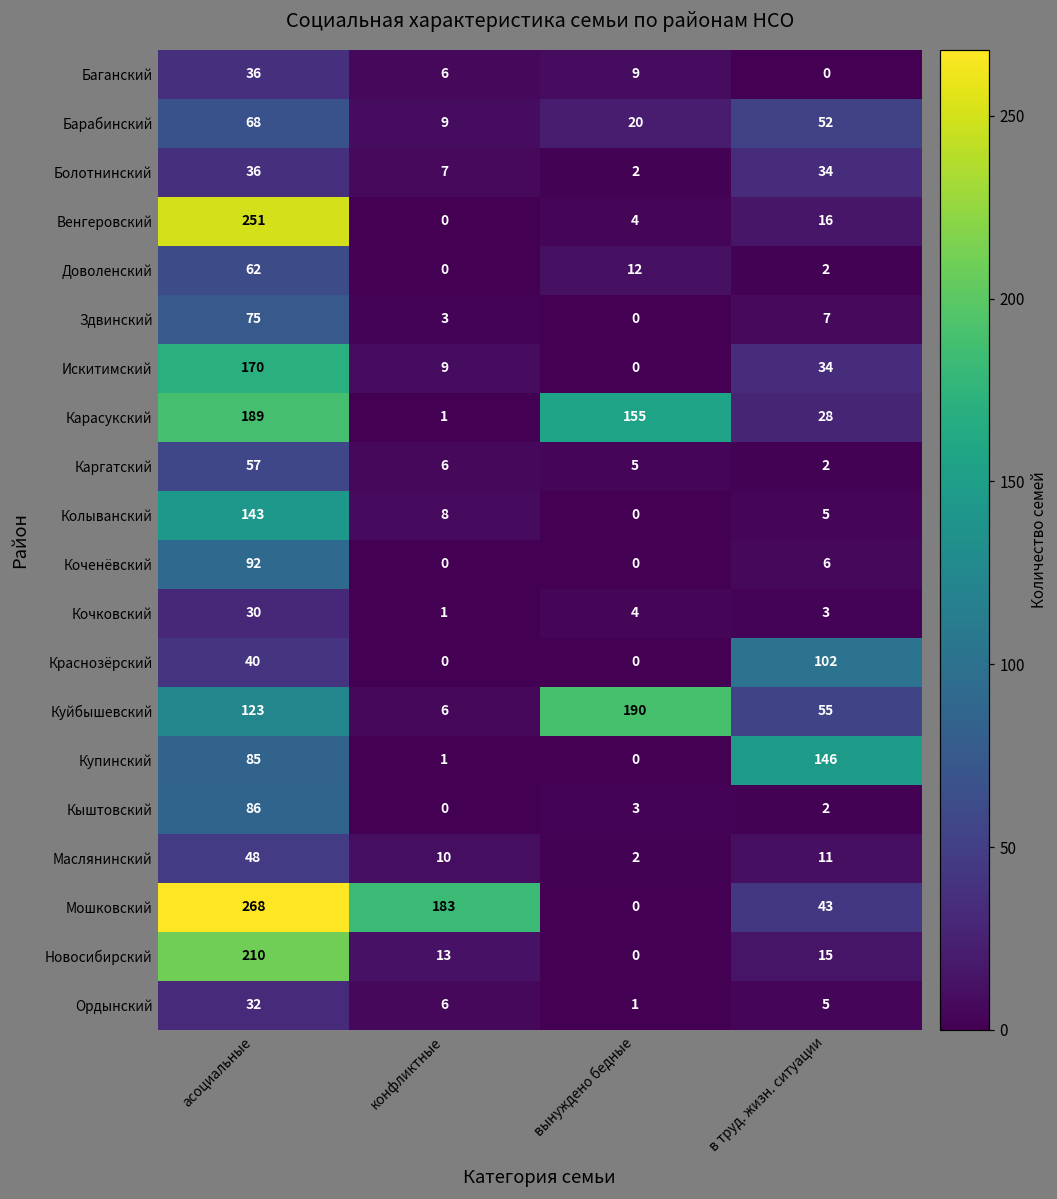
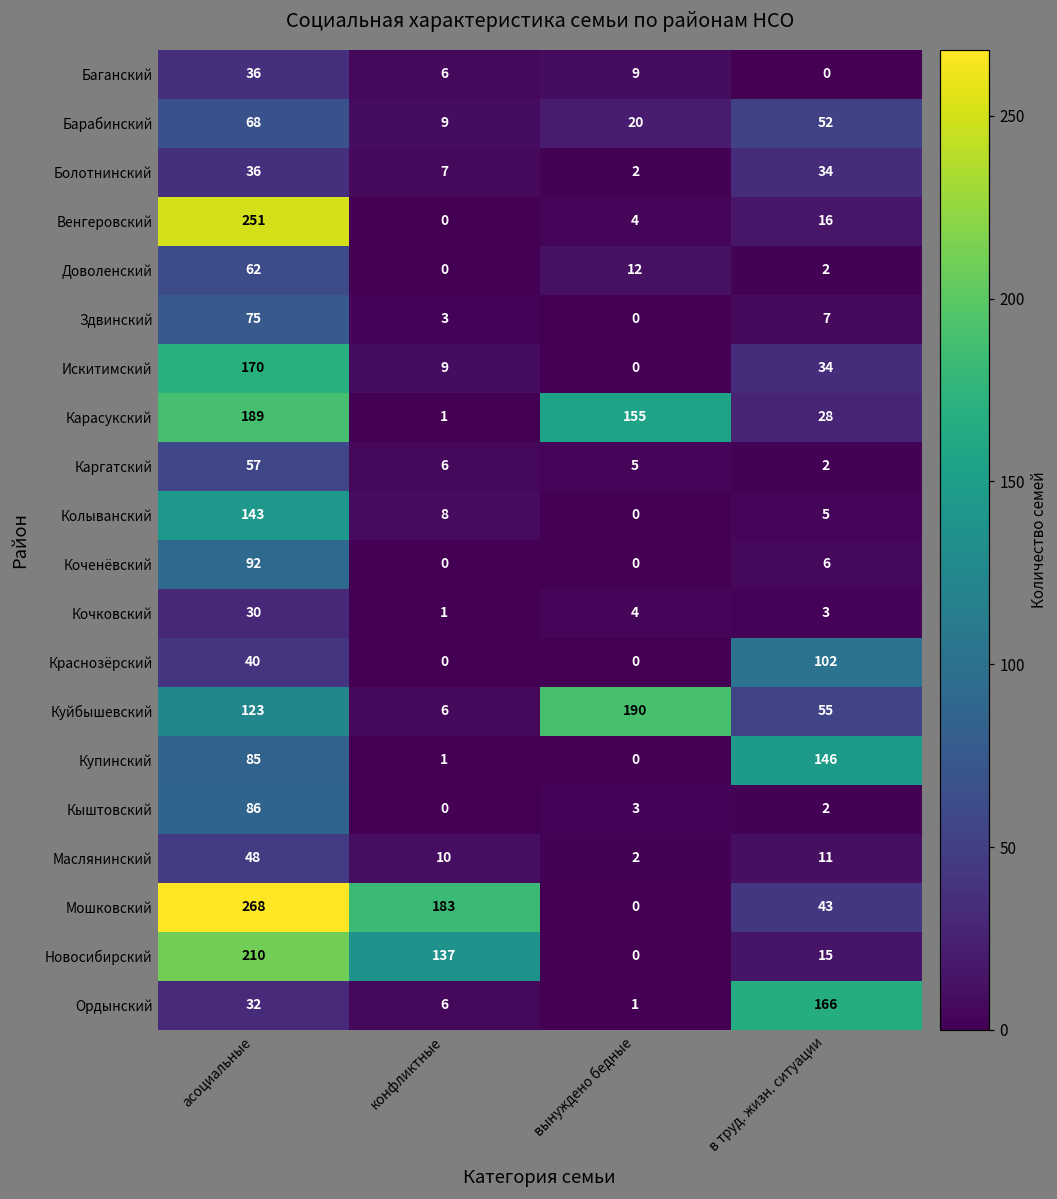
  {
    "Баганский": {
      "асоциальные": 36,
      "конфликтные": 6,
      "вынуждено бедные": 9,
      "в труд. жизн. ситуации": 0
    },
    "Барабинский": {
      "асоциальные": 68,
      "конфликтные": 9,
      "вынуждено бедные": 20,
      "в труд. жизн. ситуации": 52
    },
    "Болотнинский": {
      "асоциальные": 36,
      "конфликтные": 7,
      "вынуждено бедные": 2,
      "в труд. жизн. ситуации": 34
    },
    "Венгеровский": {
      "асоциальные": 251,
      "конфликтные": 0,
      "вынуждено бедные": 4,
      "в труд. жизн. ситуации": 16
    },
    "Доволенский": {
      "асоциальные": 62,
      "конфликтные": 0,
      "вынуждено бедные": 12,
      "в труд. жизн. ситуации": 2
    },
    "Здвинский": {
      "асоциальные": 75,
      "конфликтные": 3,
      "вынуждено бедные": 0,
      "в труд. жизн. ситуации": 7
    },
    "Искитимский": {
      "асоциальные": 170,
      "конфликтные": 9,
      "вынуждено бедные": 0,
      "в труд. жизн. ситуации": 34
    },
    "Карасукский": {
      "асоциальные": 189,
      "конфликтные": 1,
      "вынуждено бедные": 155,
      "в труд. жизн. ситуации": 28
    },
    "Каргатский": {
      "асоциальные": 57,
      "конфликтные": 6,
      "вынуждено бедные": 5,
      "в труд. жизн. ситуации": 2
    },
    "Колыванский": {
      "асоциальные": 143,
      "конфликтные": 8,
      "вынуждено бедные": 0,
      "в труд. жизн. ситуации": 5
    },
    "Коченёвский": {
      "асоциальные": 92,
      "конфликтные": 0,
      "вынуждено бедные": 0,
      "в труд. жизн. ситуации": 6
    },
    "Кочковский": {
      "асоциальные": 30,
      "конфликтные": 1,
      "вынуждено бедные": 4,
      "в труд. жизн. ситуации": 3
    },
    "Краснозёрский": {
      "асоциальные": 40,
      "конфликтные": 0,
      "вынуждено бедные": 0,
      "в труд. жизн. ситуации": 102
    },
    "Куйбышевский": {
      "асоциальные": 123,
      "конфликтные": 6,
      "вынуждено бедные": 190,
      "в труд. жизн. ситуации": 55
    },
    "Купинский": {
      "асоциальные": 85,
      "конфликтные": 1,
      "вынуждено бедные": 0,
      "в труд. жизн. ситуации": 146
    },
    "Кыштовский": {
      "асоциальные": 86,
      "конфликтные": 0,
      "вынуждено бедные": 3,
      "в труд. жизн. ситуации": 2
    },
    "Маслянинский": {
      "асоциальные": 48,
      "конфликтные": 10,
      "вынуждено бедные": 2,
      "в труд. жизн. ситуации": 11
    },
    "Мошковский": {
      "асоциальные": 268,
      "конфликтные": 183,
      "вынуждено бедные": 0,
      "в труд. жизн. ситуации": 43
    },
    "Новосибирский": {
      "асоциальные": 210,
-     "конфликтные": 13,
+     "конфликтные": 137,
      "вынуждено бедные": 0,
      "в труд. жизн. ситуации": 15
    },
    "Ордынский": {
      "асоциальные": 32,
      "конфликтные": 6,
      "вынуждено бедные": 1,
-     "в труд. жизн. ситуации": 5
+     "в труд. жизн. ситуации": 166
    }
  }
